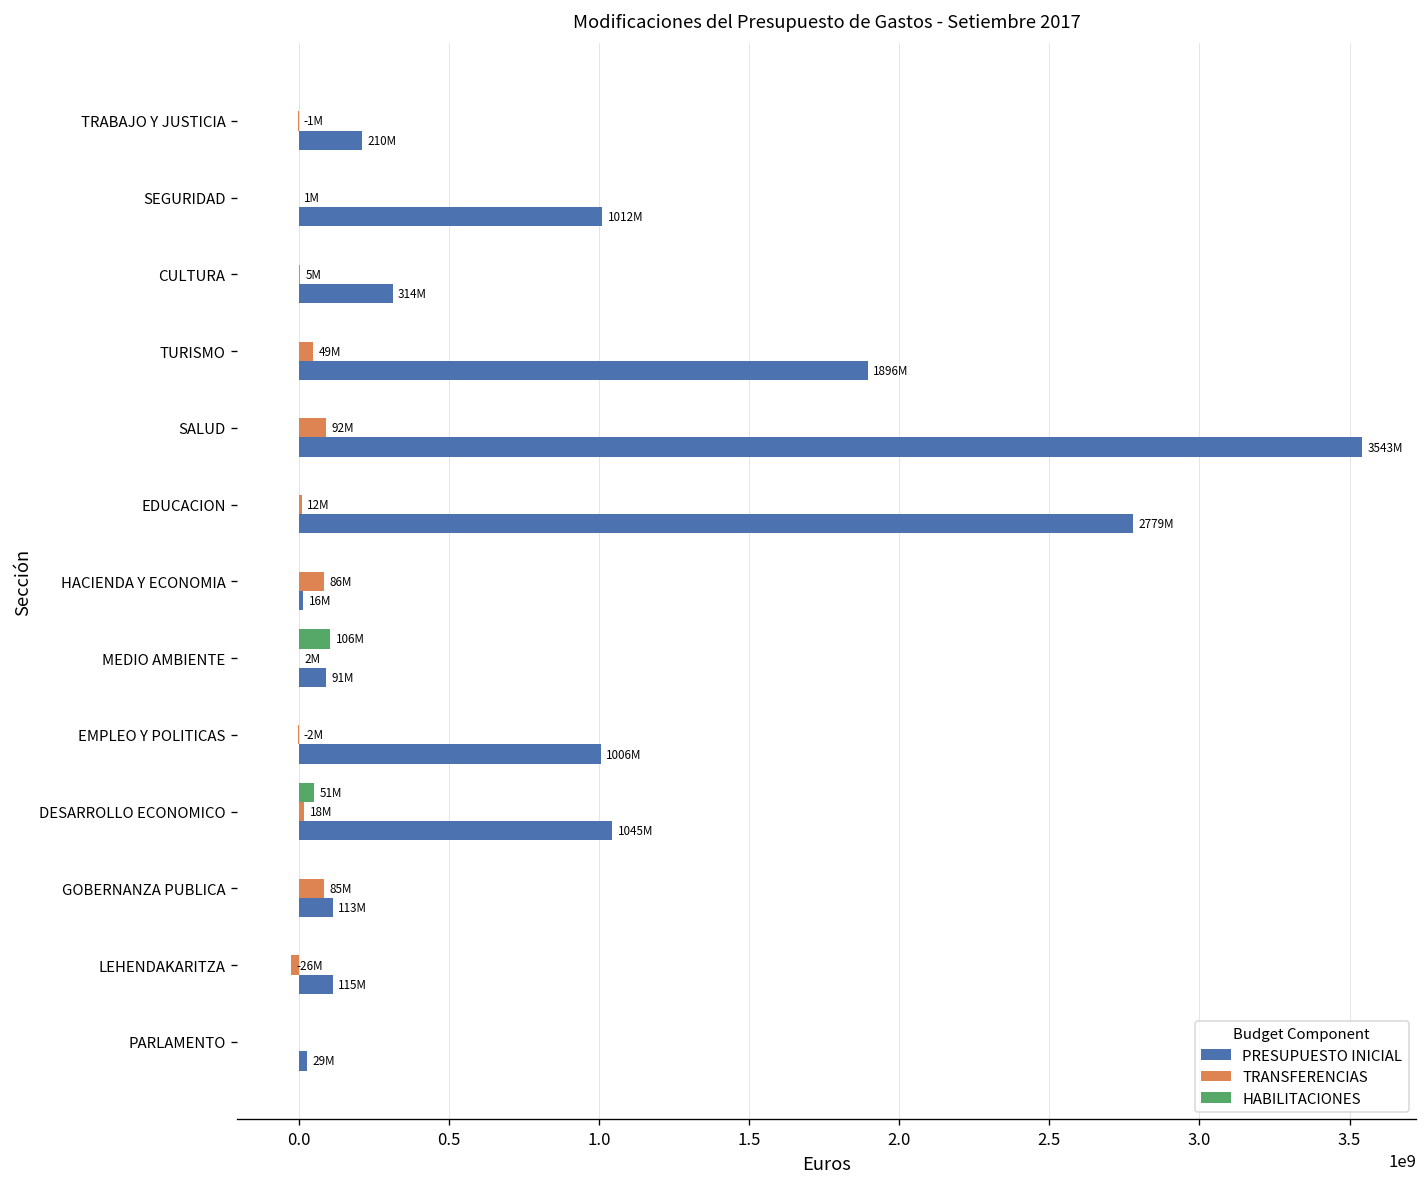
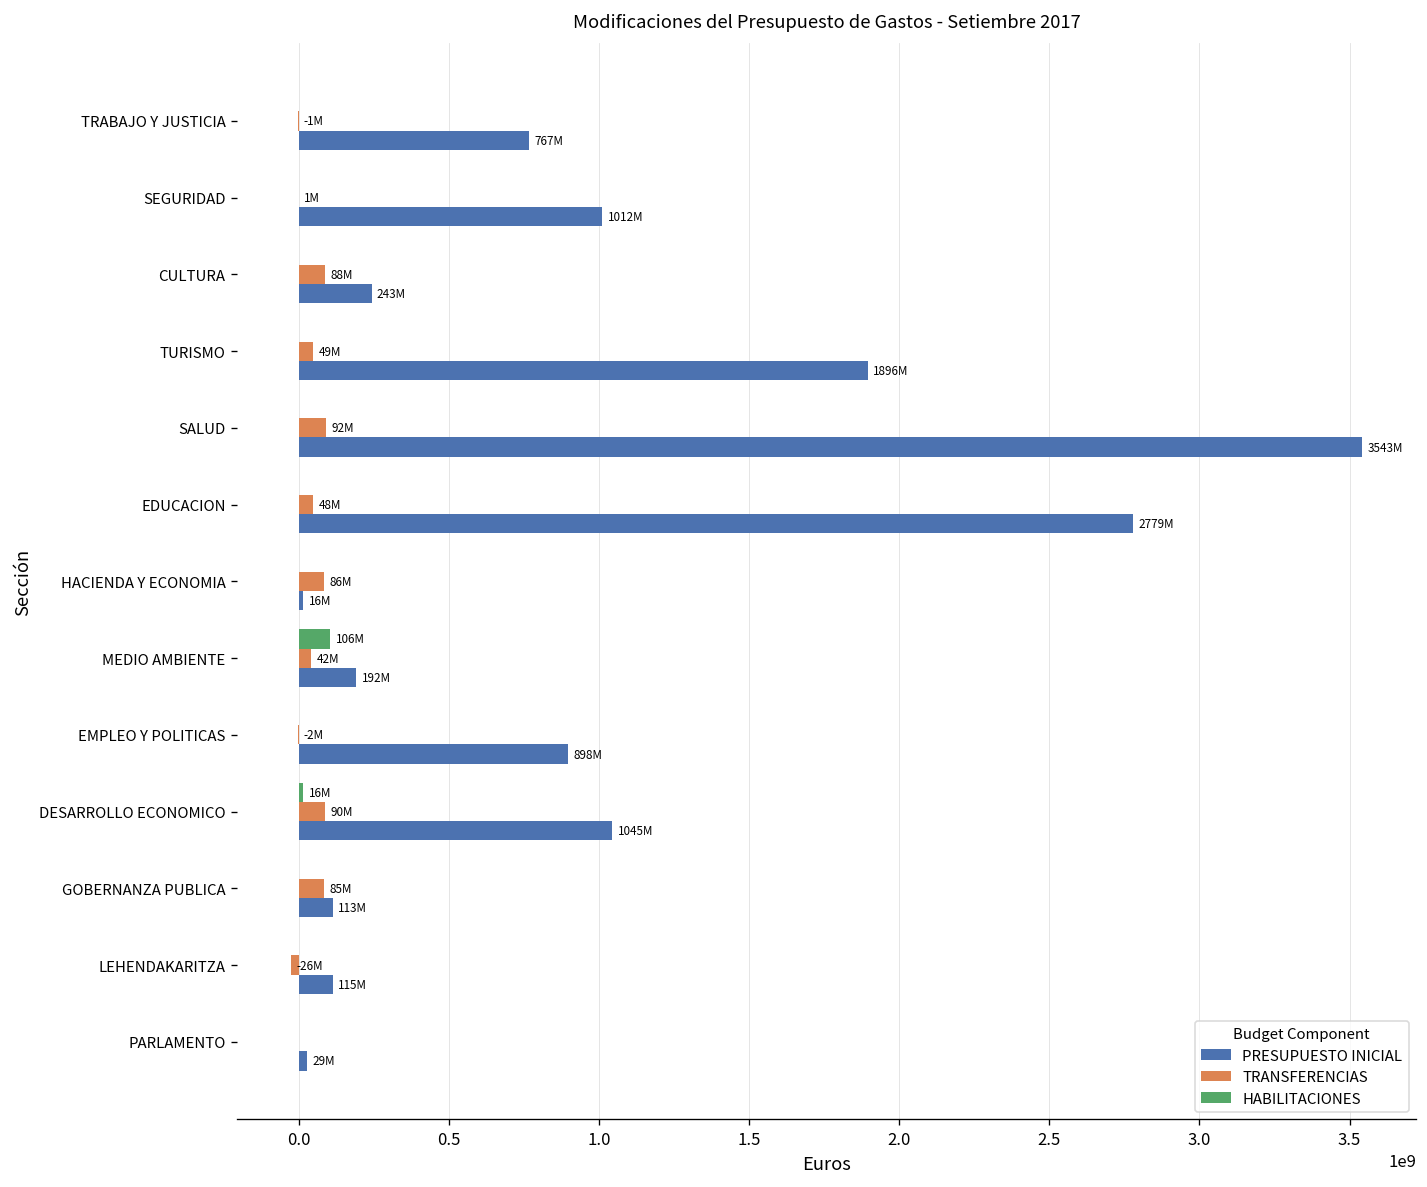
  {
    "PRESUPUESTO INICIAL": {
-     "TRABAJO Y JUSTICIA": "210M",
+     "TRABAJO Y JUSTICIA": "767M",
      "SEGURIDAD": "1012M",
-     "CULTURA": "314M",
+     "CULTURA": "243M",
      "TURISMO": "1896M",
      "SALUD": "3543M",
      "EDUCACION": "2779M",
      "HACIENDA Y ECONOMIA": "16M",
-     "MEDIO AMBIENTE": "91M",
-     "EMPLEO Y POLITICAS": "1006M",
+     "MEDIO AMBIENTE": "192M",
+     "EMPLEO Y POLITICAS": "898M",
      "DESARROLLO ECONOMICO": "1045M",
      "GOBERNANZA PUBLICA": "113M",
      "LEHENDAKARITZA": "115M",
      "PARLAMENTO": "29M"
    },
    "TRANSFERENCIAS": {
      "TRABAJO Y JUSTICIA": "-1M",
      "SEGURIDAD": "1M",
-     "CULTURA": "5M",
+     "CULTURA": "88M",
      "TURISMO": "49M",
      "SALUD": "92M",
-     "EDUCACION": "12M",
+     "EDUCACION": "48M",
      "HACIENDA Y ECONOMIA": "86M",
-     "MEDIO AMBIENTE": "2M",
+     "MEDIO AMBIENTE": "42M",
      "EMPLEO Y POLITICAS": "-2M",
-     "DESARROLLO ECONOMICO": "18M",
+     "DESARROLLO ECONOMICO": "90M",
      "GOBERNANZA PUBLICA": "85M",
      "LEHENDAKARITZA": "-26M"
    },
    "HABILITACIONES": {
      "MEDIO AMBIENTE": "106M",
-     "DESARROLLO ECONOMICO": "51M"
+     "DESARROLLO ECONOMICO": "16M"
    }
  }
